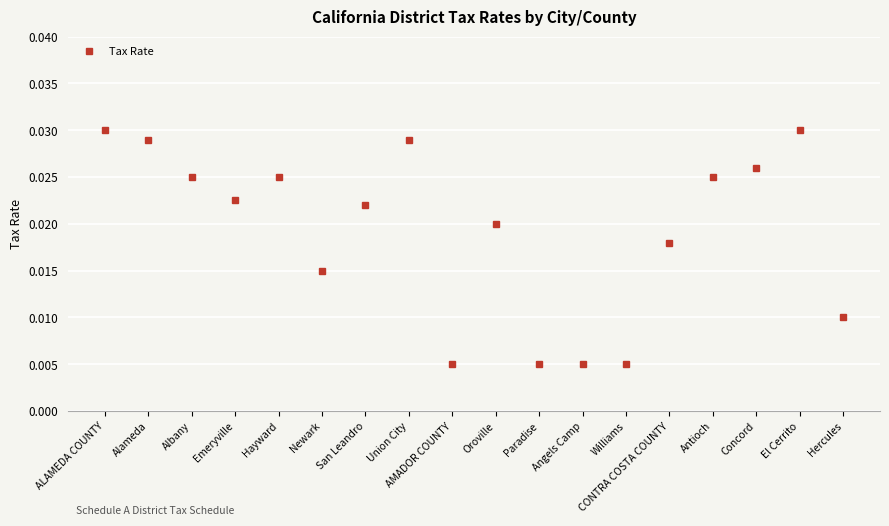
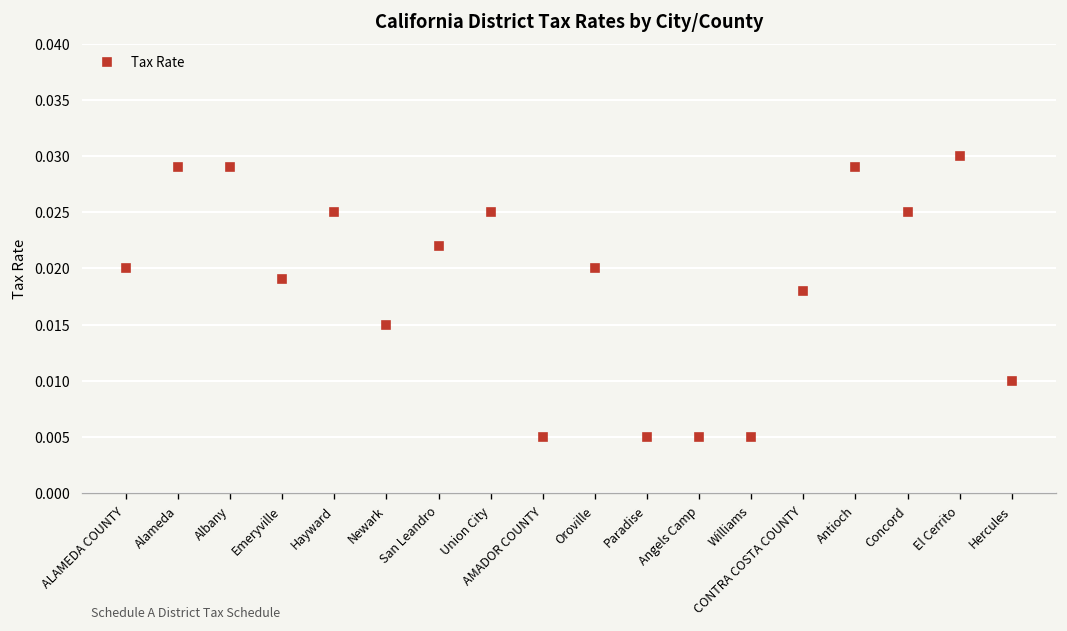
  {
-   "ALAMEDA COUNTY": 0.03,
+   "ALAMEDA COUNTY": 0.02,
    "Alameda": 0.029,
-   "Albany": 0.025,
-   "Emeryville": 0.023,
+   "Albany": 0.029,
+   "Emeryville": 0.019,
    "Hayward": 0.025,
    "Newark": 0.015,
    "San Leandro": 0.022,
-   "Union City": 0.029,
+   "Union City": 0.025,
    "AMADOR COUNTY": 0.005,
    "Oroville": 0.020,
    "Paradise": 0.005,
    "Angels Camp": 0.005,
    "Williams": 0.005,
    "CONTRA COSTA COUNTY": 0.018,
-   "Antioch": 0.025,
-   "Concord": 0.026,
+   "Antioch": 0.029,
+   "Concord": 0.025,
    "El Cerrito": 0.030,
    "Hercules": 0.010
  }
